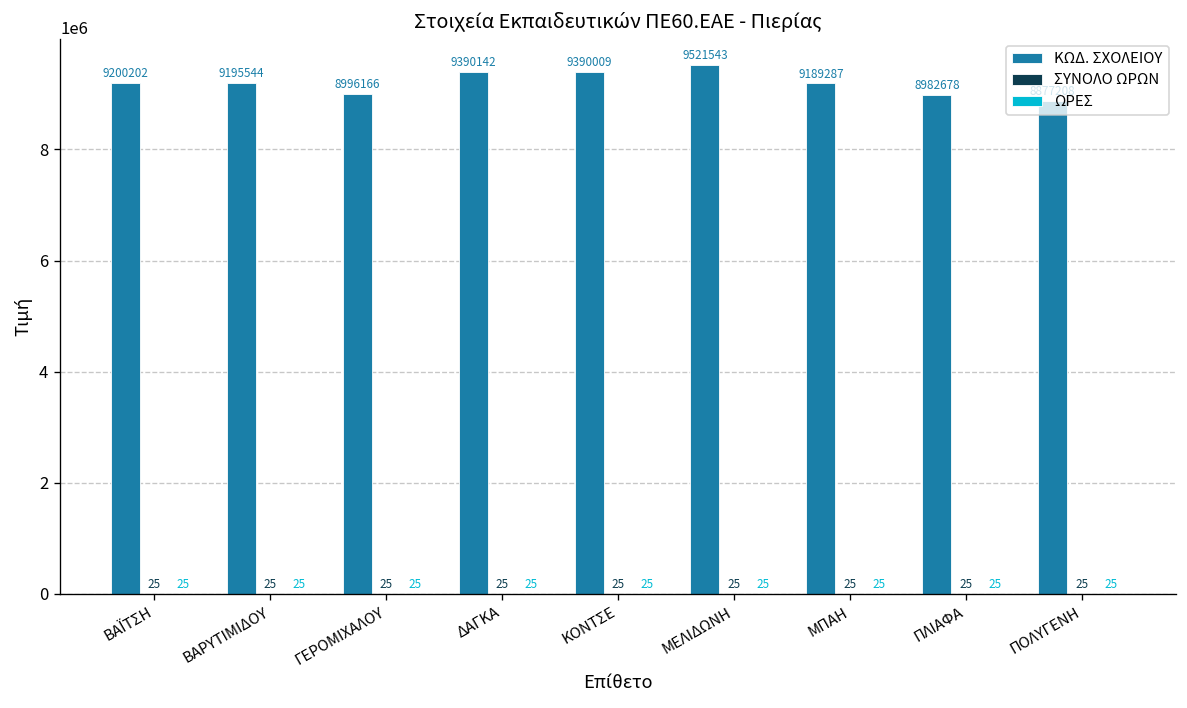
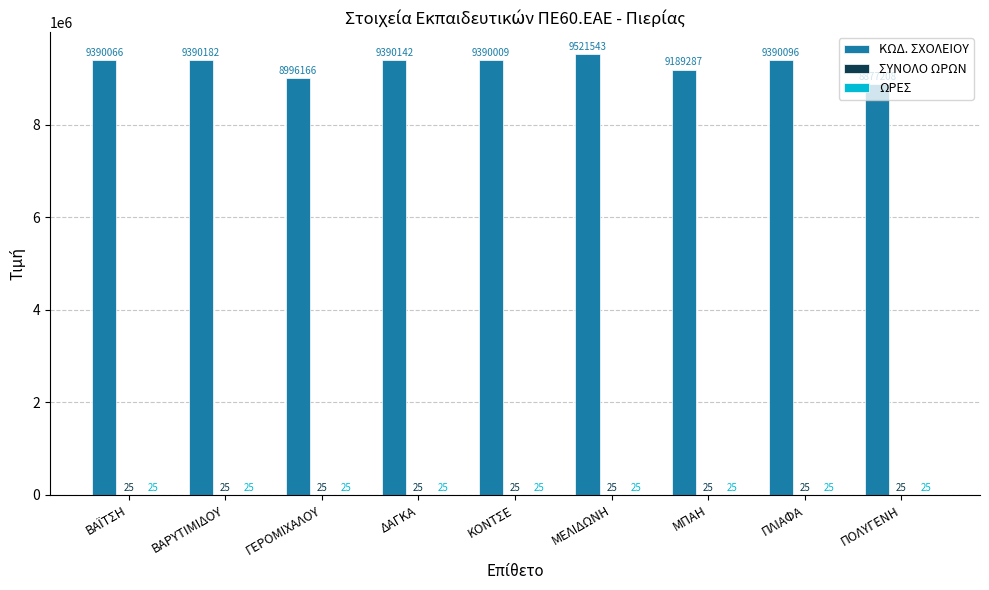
  {
    "ΚΩΔ. ΣΧΟΛΕΙΟΥ": {
-     "ΒΑΪΤΣΗ": 9200202,
-     "ΒΑΡΥΤΙΜΙΔΟΥ": 9195544,
+     "ΒΑΪΤΣΗ": 9390066,
+     "ΒΑΡΥΤΙΜΙΔΟΥ": 9390182,
      "ΓΕΡΟΜΙΧΑΛΟΥ": 8996166,
      "ΔΑΓΚΑ": 9390142,
      "ΚΟΝΤΣΕ": 9390009,
      "ΜΕΛΙΔΩΝΗ": 9521543,
      "ΜΠΑΗ": 9189287,
-     "ΠΛΙΑΦΑ": 8982678
+     "ΠΛΙΑΦΑ": 9390096
    },
    "ΣΥΝΟΛΟ ΩΡΩΝ": {
      "ΒΑΪΤΣΗ": 25,
      "ΒΑΡΥΤΙΜΙΔΟΥ": 25,
      "ΓΕΡΟΜΙΧΑΛΟΥ": 25,
      "ΔΑΓΚΑ": 25,
      "ΚΟΝΤΣΕ": 25,
      "ΜΕΛΙΔΩΝΗ": 25,
      "ΜΠΑΗ": 25,
      "ΠΛΙΑΦΑ": 25,
      "ΠΟΛΥΓΕΝΗ": 25
    },
    "ΩΡΕΣ": {
      "ΒΑΪΤΣΗ": 25,
      "ΒΑΡΥΤΙΜΙΔΟΥ": 25,
      "ΓΕΡΟΜΙΧΑΛΟΥ": 25,
      "ΔΑΓΚΑ": 25,
      "ΚΟΝΤΣΕ": 25,
      "ΜΕΛΙΔΩΝΗ": 25,
      "ΜΠΑΗ": 25,
      "ΠΛΙΑΦΑ": 25,
      "ΠΟΛΥΓΕΝΗ": 25
    }
  }
